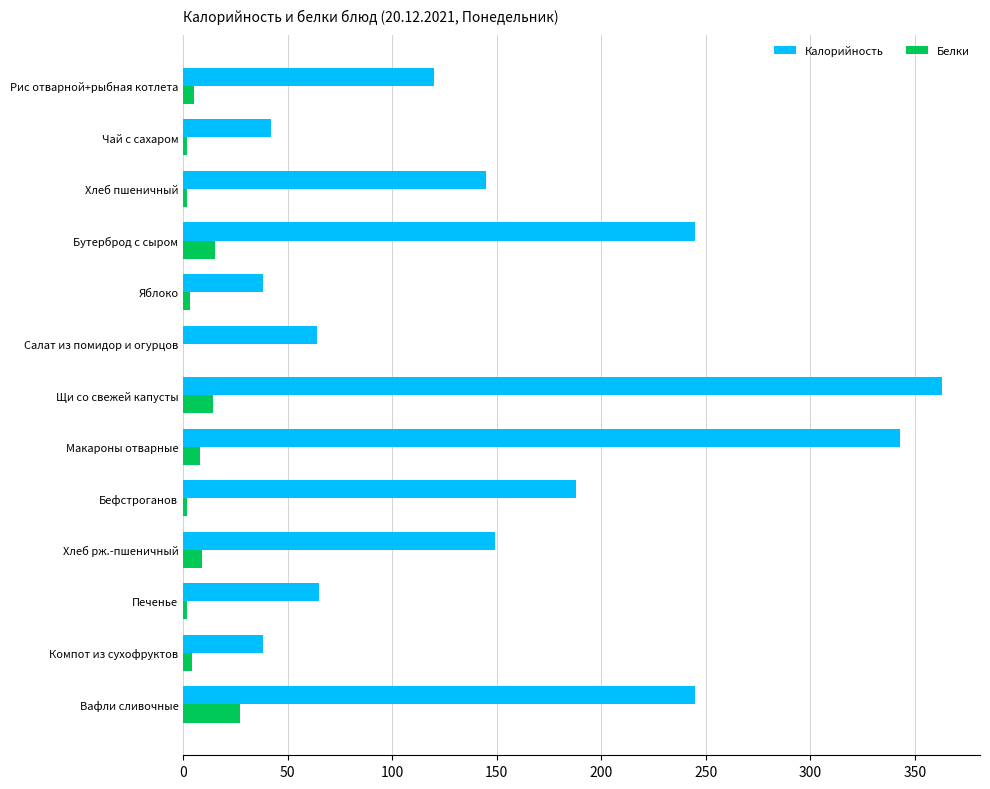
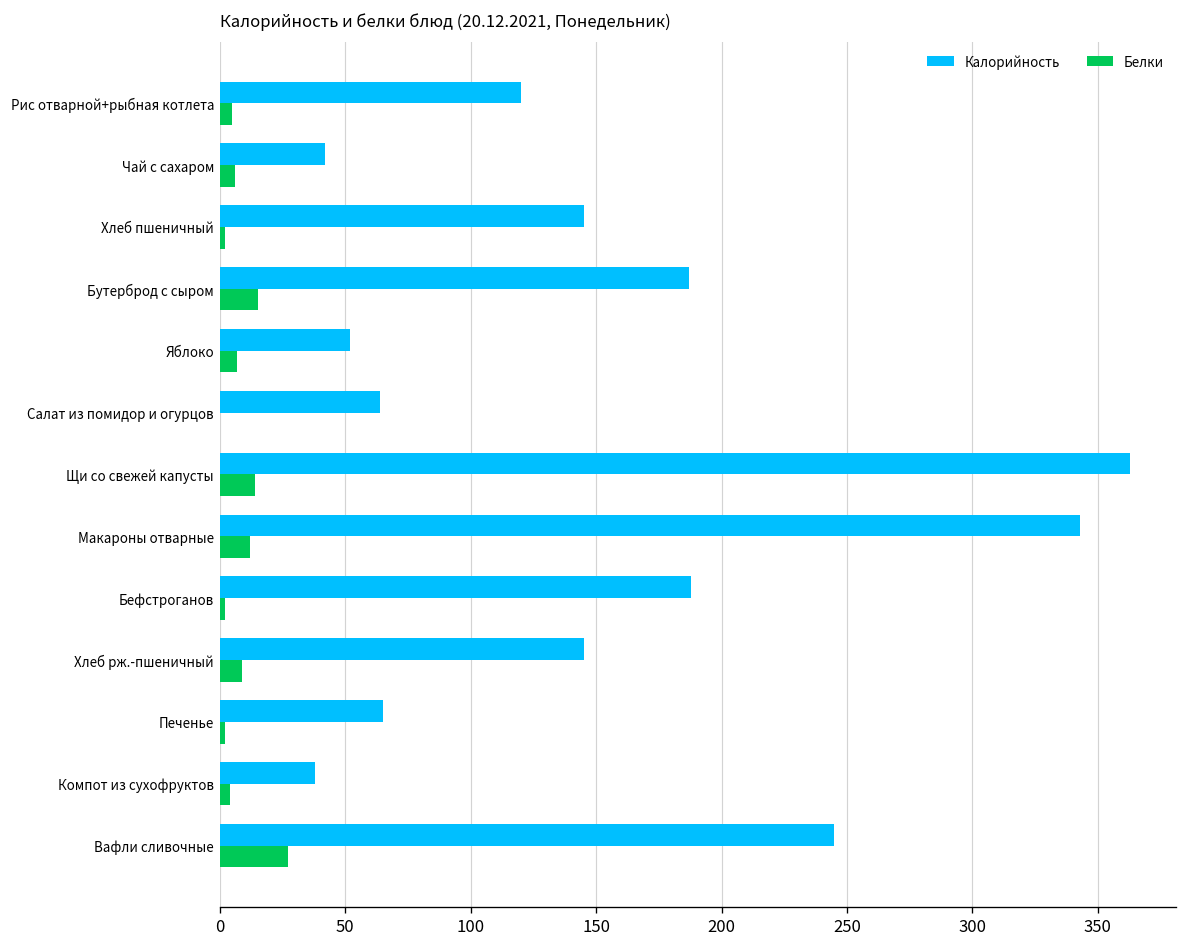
  {
    "Калорийность": {
      "Рис отварной+рыбная котлета": 120,
      "Чай с сахаром": 42,
      "Хлеб пшеничный": 145,
-     "Бутерброд с сыром": 245,
-     "Яблоко": 38,
+     "Бутерброд с сыром": 187,
+     "Яблоко": 52,
      "Салат из помидор и огурцов": 64,
      "Щи со свежей капусты": 363,
      "Макароны отварные": 343,
      "Бефстроганов": 188,
-     "Хлеб рж.-пшеничный": 149,
+     "Хлеб рж.-пшеничный": 145,
      "Печенье": 65,
      "Компот из сухофруктов": 38,
      "Вафли сливочные": 245
    },
    "Белки": {
      "Рис отварной+рыбная котлета": 5,
-     "Чай с сахаром": 2,
+     "Чай с сахаром": 6,
      "Хлеб пшеничный": 2,
      "Бутерброд с сыром": 15,
-     "Яблоко": 3,
+     "Яблоко": 7,
      "Салат из помидор и огурцов": 0,
      "Щи со свежей капусты": 14,
-     "Макароны отварные": 8,
+     "Макароны отварные": 12,
      "Бефстроганов": 2,
      "Хлеб рж.-пшеничный": 9,
      "Печенье": 2,
      "Компот из сухофруктов": 4,
      "Вафли сливочные": 27
    }
  }
